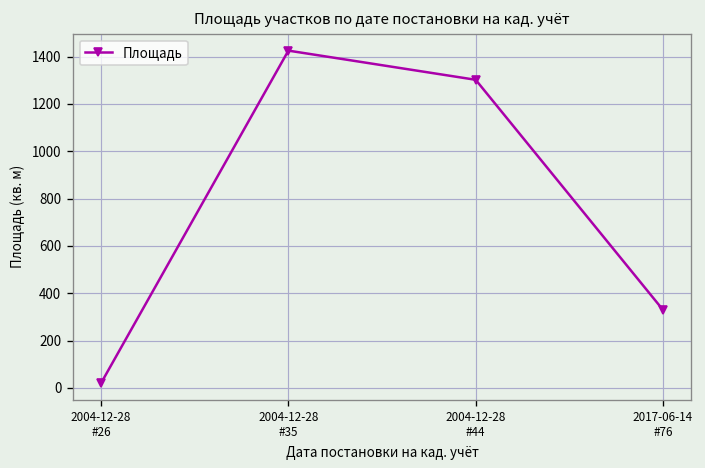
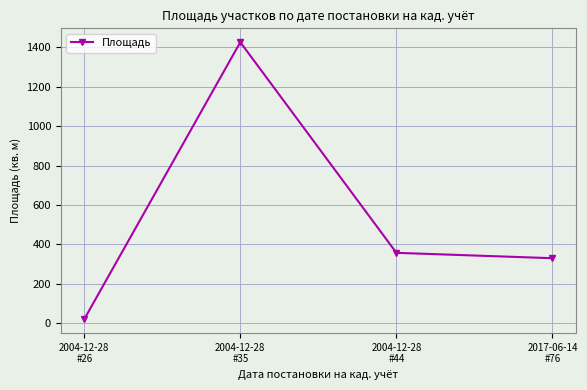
  {
    "2004-12-28 #26": 20,
    "2004-12-28 #35": 1430,
-   "2004-12-28 #44": 1300,
+   "2004-12-28 #44": 360,
    "2017-06-14 #76": 330
  }
